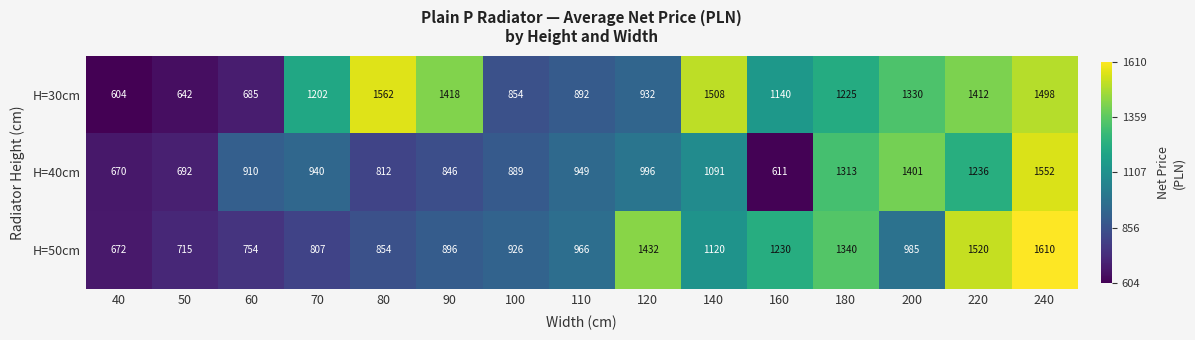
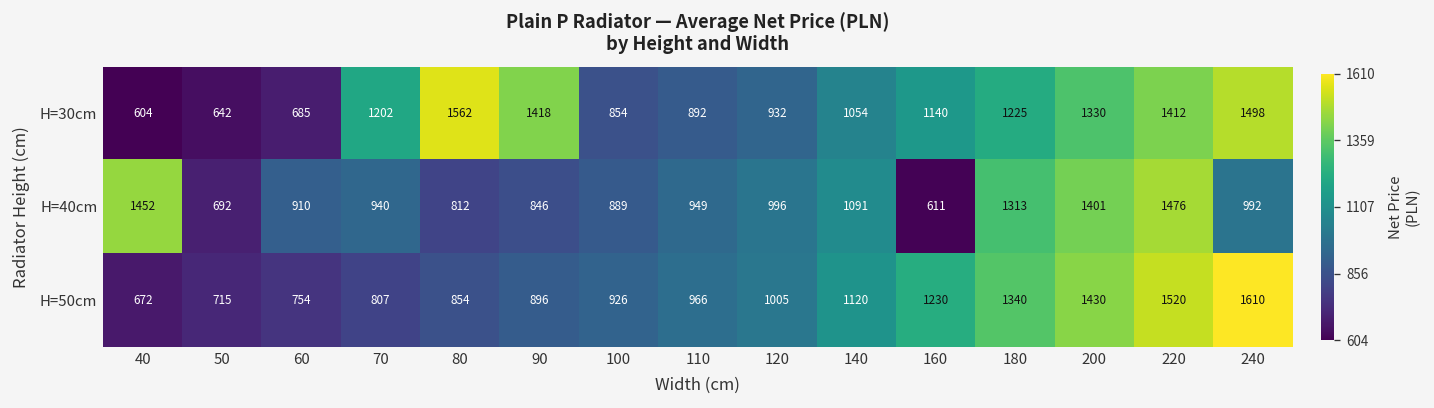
  {
    "H=30cm": {
      "40": 604,
      "50": 642,
      "60": 685,
      "70": 1202,
      "80": 1562,
      "90": 1418,
      "100": 854,
      "110": 892,
      "120": 932,
-     "140": 1508,
+     "140": 1054,
      "160": 1140,
      "180": 1225,
      "200": 1330,
      "220": 1412,
      "240": 1498
    },
    "H=40cm": {
-     "40": 670,
+     "40": 1452,
      "50": 692,
      "60": 910,
      "70": 940,
      "80": 812,
      "90": 846,
      "100": 889,
      "110": 949,
      "120": 996,
      "140": 1091,
      "160": 611,
      "180": 1313,
      "200": 1401,
-     "220": 1236,
-     "240": 1552
+     "220": 1476,
+     "240": 992
    },
    "H=50cm": {
      "40": 672,
      "50": 715,
      "60": 754,
      "70": 807,
      "80": 854,
      "90": 896,
      "100": 926,
      "110": 966,
-     "120": 1432,
+     "120": 1005,
      "140": 1120,
      "160": 1230,
      "180": 1340,
-     "200": 985,
+     "200": 1430,
      "220": 1520,
      "240": 1610
    }
  }
